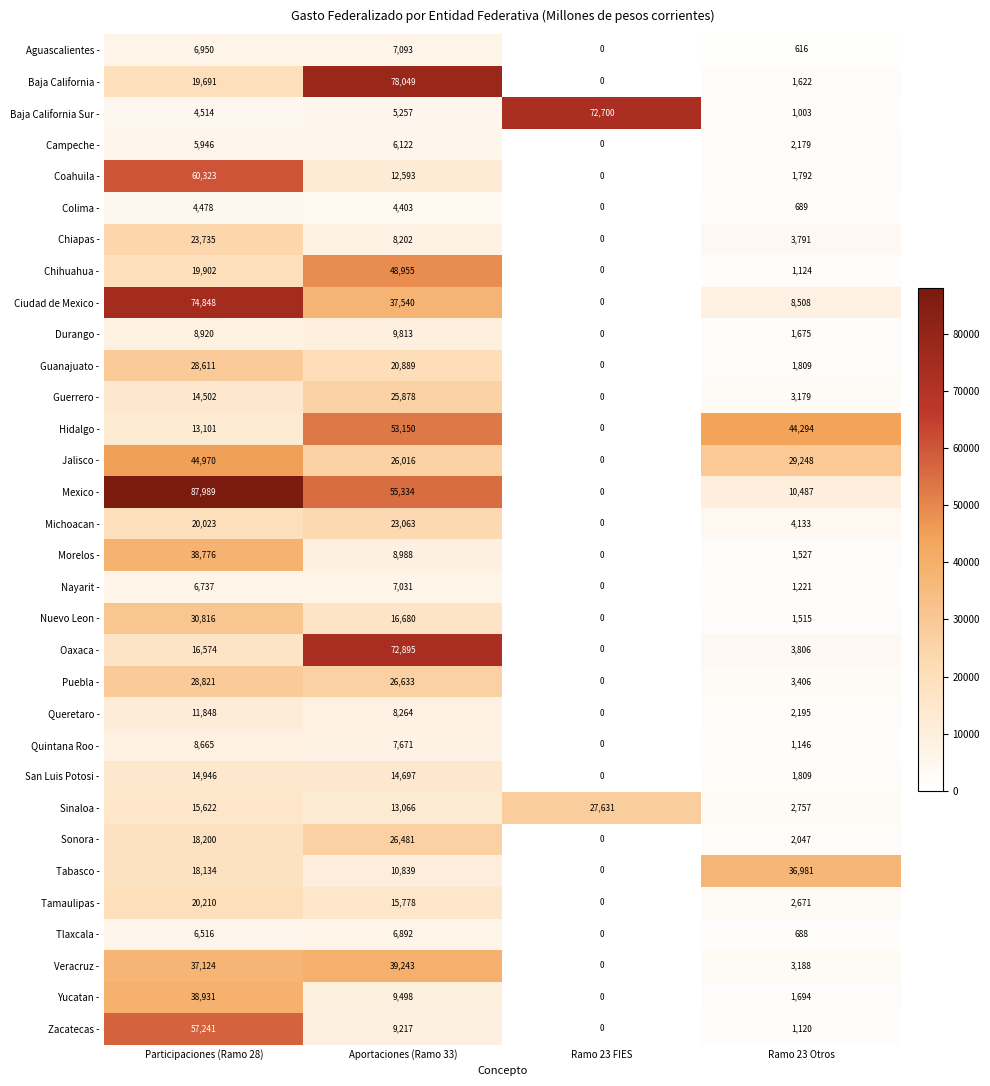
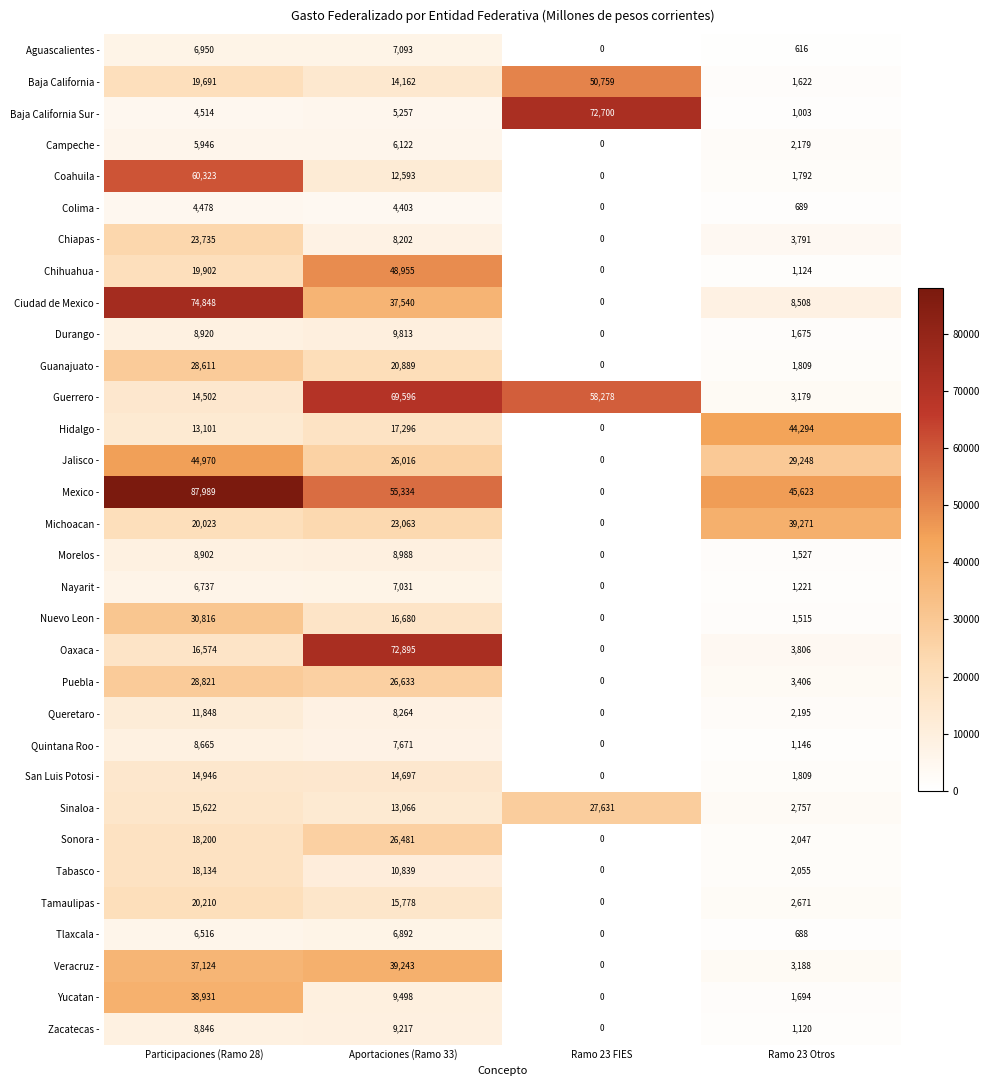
  {
    "Aguascalientes -": {
      "Participaciones (Ramo 28)": "6,950",
      "Aportaciones (Ramo 33)": "7,093",
      "Ramo 23 FIES": "0",
      "Ramo 23 Otros": "616"
    },
    "Baja California -": {
      "Participaciones (Ramo 28)": "19,691",
-     "Aportaciones (Ramo 33)": "78,049",
-     "Ramo 23 FIES": "0",
+     "Aportaciones (Ramo 33)": "14,162",
+     "Ramo 23 FIES": "50,759",
      "Ramo 23 Otros": "1,622"
    },
    "Baja California Sur -": {
      "Participaciones (Ramo 28)": "4,514",
      "Aportaciones (Ramo 33)": "5,257",
      "Ramo 23 FIES": "72,700",
      "Ramo 23 Otros": "1,003"
    },
    "Campeche -": {
      "Participaciones (Ramo 28)": "5,946",
      "Aportaciones (Ramo 33)": "6,122",
      "Ramo 23 FIES": "0",
      "Ramo 23 Otros": "2,179"
    },
    "Coahuila -": {
      "Participaciones (Ramo 28)": "60,323",
      "Aportaciones (Ramo 33)": "12,593",
      "Ramo 23 FIES": "0",
      "Ramo 23 Otros": "1,792"
    },
    "Colima -": {
      "Participaciones (Ramo 28)": "4,478",
      "Aportaciones (Ramo 33)": "4,403",
      "Ramo 23 FIES": "0",
      "Ramo 23 Otros": "689"
    },
    "Chiapas -": {
      "Participaciones (Ramo 28)": "23,735",
      "Aportaciones (Ramo 33)": "8,202",
      "Ramo 23 FIES": "0",
      "Ramo 23 Otros": "3,791"
    },
    "Chihuahua -": {
      "Participaciones (Ramo 28)": "19,902",
      "Aportaciones (Ramo 33)": "48,955",
      "Ramo 23 FIES": "0",
      "Ramo 23 Otros": "1,124"
    },
    "Ciudad de Mexico -": {
      "Participaciones (Ramo 28)": "74,848",
      "Aportaciones (Ramo 33)": "37,540",
      "Ramo 23 FIES": "0",
      "Ramo 23 Otros": "8,508"
    },
    "Durango -": {
      "Participaciones (Ramo 28)": "8,920",
      "Aportaciones (Ramo 33)": "9,813",
      "Ramo 23 FIES": "0",
      "Ramo 23 Otros": "1,675"
    },
    "Guanajuato -": {
      "Participaciones (Ramo 28)": "28,611",
      "Aportaciones (Ramo 33)": "20,889",
      "Ramo 23 FIES": "0",
      "Ramo 23 Otros": "1,809"
    },
    "Guerrero -": {
      "Participaciones (Ramo 28)": "14,502",
-     "Aportaciones (Ramo 33)": "25,878",
-     "Ramo 23 FIES": "0",
+     "Aportaciones (Ramo 33)": "69,596",
+     "Ramo 23 FIES": "58,278",
      "Ramo 23 Otros": "3,179"
    },
    "Hidalgo -": {
      "Participaciones (Ramo 28)": "13,101",
-     "Aportaciones (Ramo 33)": "53,150",
+     "Aportaciones (Ramo 33)": "17,296",
      "Ramo 23 FIES": "0",
      "Ramo 23 Otros": "44,294"
    },
    "Jalisco -": {
      "Participaciones (Ramo 28)": "44,970",
      "Aportaciones (Ramo 33)": "26,016",
      "Ramo 23 FIES": "0",
      "Ramo 23 Otros": "29,248"
    },
    "Mexico -": {
      "Participaciones (Ramo 28)": "87,989",
      "Aportaciones (Ramo 33)": "55,334",
      "Ramo 23 FIES": "0",
-     "Ramo 23 Otros": "10,487"
+     "Ramo 23 Otros": "45,623"
    },
    "Michoacan -": {
      "Participaciones (Ramo 28)": "20,023",
      "Aportaciones (Ramo 33)": "23,063",
      "Ramo 23 FIES": "0",
-     "Ramo 23 Otros": "4,133"
+     "Ramo 23 Otros": "39,271"
    },
    "Morelos -": {
-     "Participaciones (Ramo 28)": "38,776",
+     "Participaciones (Ramo 28)": "8,902",
      "Aportaciones (Ramo 33)": "8,988",
      "Ramo 23 FIES": "0",
      "Ramo 23 Otros": "1,527"
    },
    "Nayarit -": {
      "Participaciones (Ramo 28)": "6,737",
      "Aportaciones (Ramo 33)": "7,031",
      "Ramo 23 FIES": "0",
      "Ramo 23 Otros": "1,221"
    },
    "Nuevo Leon -": {
      "Participaciones (Ramo 28)": "30,816",
      "Aportaciones (Ramo 33)": "16,680",
      "Ramo 23 FIES": "0",
      "Ramo 23 Otros": "1,515"
    },
    "Oaxaca -": {
      "Participaciones (Ramo 28)": "16,574",
      "Aportaciones (Ramo 33)": "72,895",
      "Ramo 23 FIES": "0",
      "Ramo 23 Otros": "3,806"
    },
    "Puebla -": {
      "Participaciones (Ramo 28)": "28,821",
      "Aportaciones (Ramo 33)": "26,633",
      "Ramo 23 FIES": "0",
      "Ramo 23 Otros": "3,406"
    },
    "Queretaro -": {
      "Participaciones (Ramo 28)": "11,848",
      "Aportaciones (Ramo 33)": "8,264",
      "Ramo 23 FIES": "0",
      "Ramo 23 Otros": "2,195"
    },
    "Quintana Roo -": {
      "Participaciones (Ramo 28)": "8,665",
      "Aportaciones (Ramo 33)": "7,671",
      "Ramo 23 FIES": "0",
      "Ramo 23 Otros": "1,146"
    },
    "San Luis Potosi -": {
      "Participaciones (Ramo 28)": "14,946",
      "Aportaciones (Ramo 33)": "14,697",
      "Ramo 23 FIES": "0",
      "Ramo 23 Otros": "1,809"
    },
    "Sinaloa -": {
      "Participaciones (Ramo 28)": "15,622",
      "Aportaciones (Ramo 33)": "13,066",
      "Ramo 23 FIES": "27,631",
      "Ramo 23 Otros": "2,757"
    },
    "Sonora -": {
      "Participaciones (Ramo 28)": "18,200",
      "Aportaciones (Ramo 33)": "26,481",
      "Ramo 23 FIES": "0",
      "Ramo 23 Otros": "2,047"
    },
    "Tabasco -": {
      "Participaciones (Ramo 28)": "18,134",
      "Aportaciones (Ramo 33)": "10,839",
      "Ramo 23 FIES": "0",
-     "Ramo 23 Otros": "36,981"
+     "Ramo 23 Otros": "2,055"
    },
    "Tamaulipas -": {
      "Participaciones (Ramo 28)": "20,210",
      "Aportaciones (Ramo 33)": "15,778",
      "Ramo 23 FIES": "0",
      "Ramo 23 Otros": "2,671"
    },
    "Tlaxcala -": {
      "Participaciones (Ramo 28)": "6,516",
      "Aportaciones (Ramo 33)": "6,892",
      "Ramo 23 FIES": "0",
      "Ramo 23 Otros": "688"
    },
    "Veracruz -": {
      "Participaciones (Ramo 28)": "37,124",
      "Aportaciones (Ramo 33)": "39,243",
      "Ramo 23 FIES": "0",
      "Ramo 23 Otros": "3,188"
    },
    "Yucatan -": {
      "Participaciones (Ramo 28)": "38,931",
      "Aportaciones (Ramo 33)": "9,498",
      "Ramo 23 FIES": "0",
      "Ramo 23 Otros": "1,694"
    },
    "Zacatecas -": {
-     "Participaciones (Ramo 28)": "57,241",
+     "Participaciones (Ramo 28)": "8,846",
      "Aportaciones (Ramo 33)": "9,217",
      "Ramo 23 FIES": "0",
      "Ramo 23 Otros": "1,120"
    }
  }
